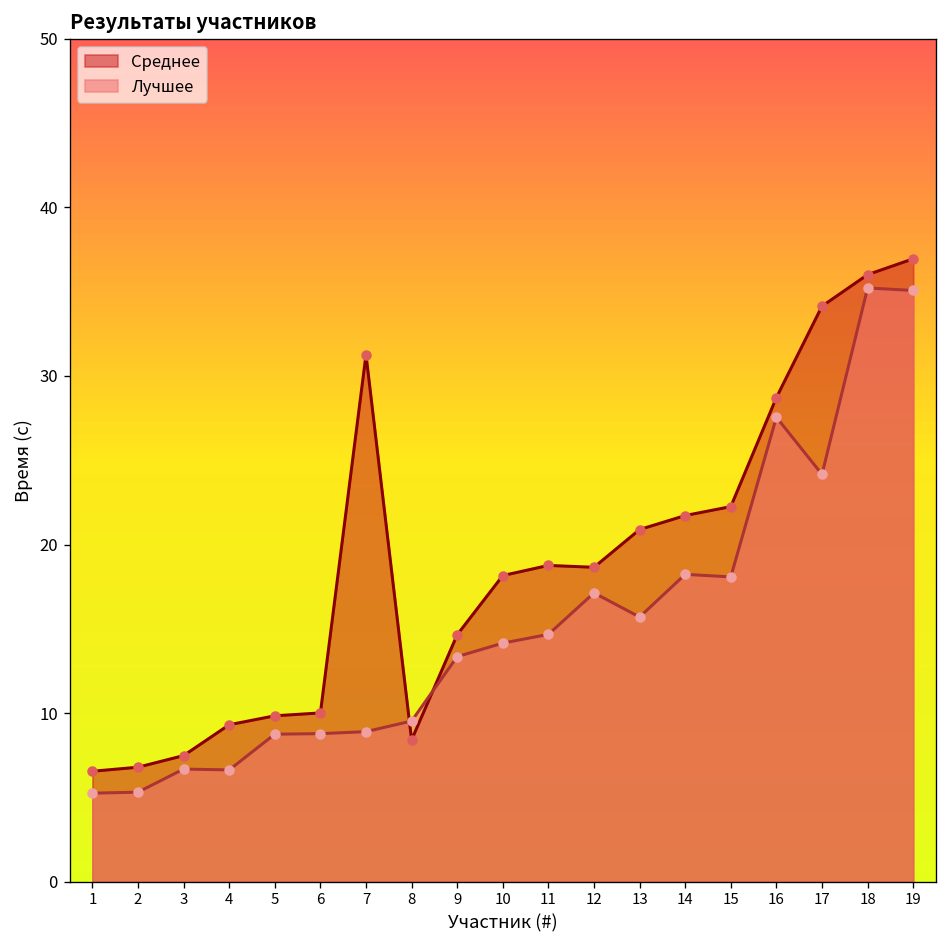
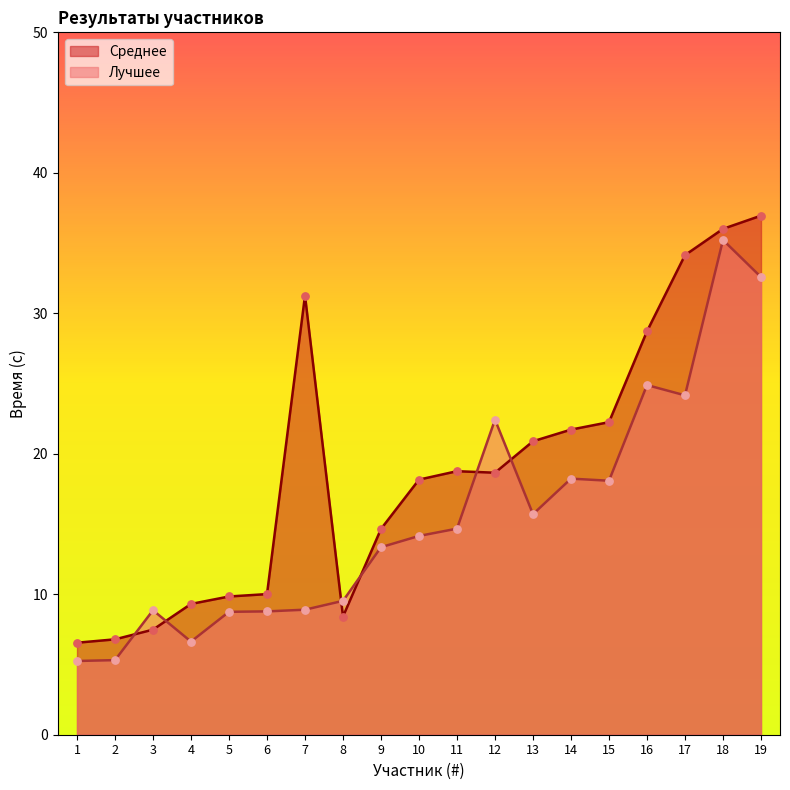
  {
    "Среднее": {
      "1": 6.6,
      "2": 6.8,
      "3": 7.5,
      "4": 9.3,
      "5": 9.8,
      "6": 10.0,
      "7": 31.3,
      "8": 8.4,
      "9": 14.7,
      "10": 18.2,
      "11": 18.8,
      "12": 18.7,
      "13": 20.9,
      "14": 21.7,
      "15": 22.3,
      "16": 28.7,
      "17": 34.1,
      "18": 36.0,
      "19": 37.0
    },
    "Лучшее": {
      "1": 5.3,
      "2": 5.3,
-     "3": 6.7,
+     "3": 8.9,
      "4": 6.6,
      "5": 8.8,
      "6": 8.8,
      "7": 8.9,
      "8": 9.5,
      "9": 13.4,
      "10": 14.2,
      "11": 14.7,
-     "12": 17.1,
+     "12": 22.4,
      "13": 15.7,
      "14": 18.2,
      "15": 18.1,
-     "16": 27.6,
+     "16": 24.9,
      "17": 24.2,
      "18": 35.2,
-     "19": 35.1
+     "19": 32.6
    }
  }
